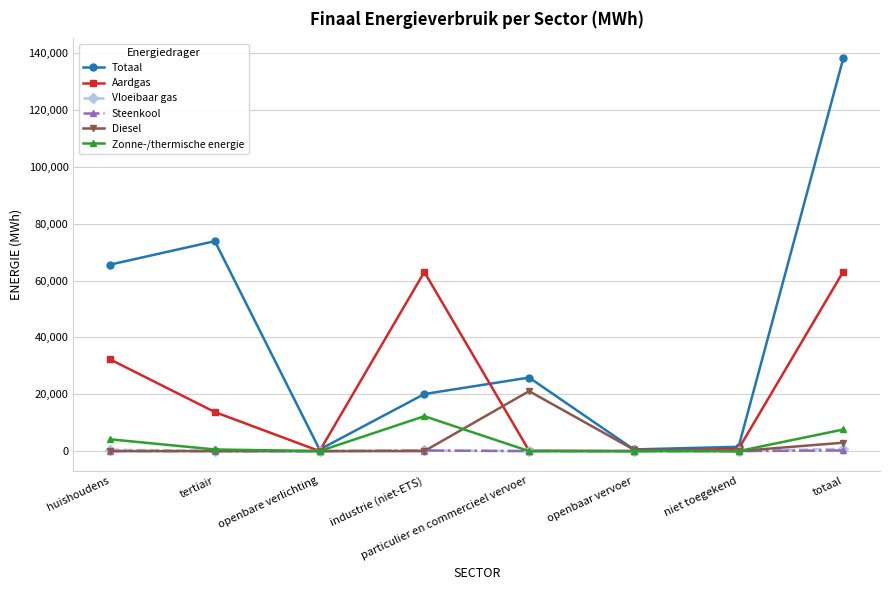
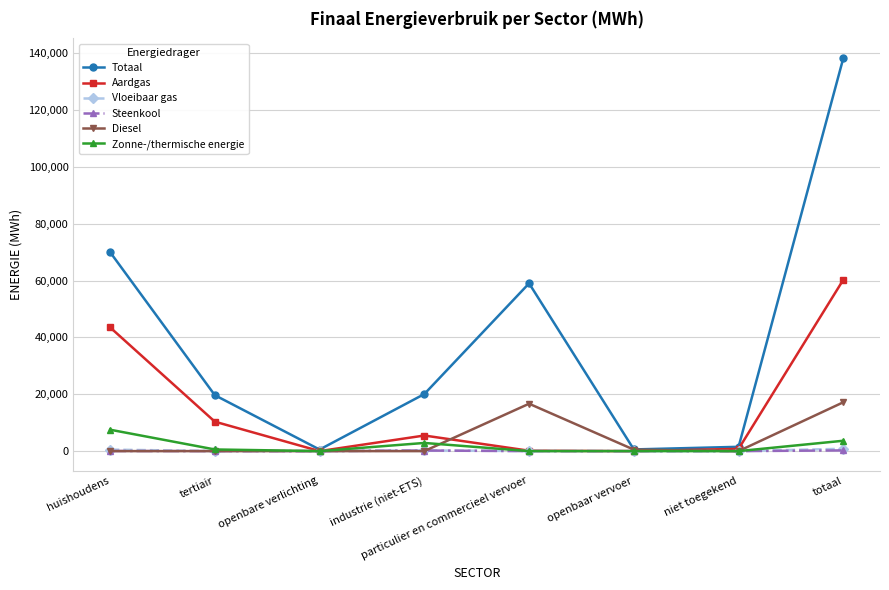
  {
    "Totaal": {
-     "huishoudens": "66,000",
-     "tertiair": "74,000",
+     "huishoudens": "70,000",
+     "tertiair": "20,000",
      "industrie (niet-ETS)": "20,000",
-     "particulier en commercieel vervoer": "26,000",
+     "particulier en commercieel vervoer": "59,000",
      "totaal": "138,000"
    },
    "Aardgas": {
-     "huishoudens": "32,000",
-     "tertiair": "14,000",
-     "industrie (niet-ETS)": "63,000",
-     "totaal": "63,000"
+     "huishoudens": "44,000",
+     "tertiair": "10,000",
+     "industrie (niet-ETS)": "5,000",
+     "totaal": "60,000"
    },
    "Diesel": {
-     "particulier en commercieel vervoer": "21,000",
-     "totaal": "3,000"
+     "particulier en commercieel vervoer": "17,000",
+     "totaal": "17,000"
    },
    "Zonne-/thermische energie": {
-     "huishoudens": "4,000",
-     "industrie (niet-ETS)": "12,000",
-     "totaal": "8,000"
+     "huishoudens": "8,000",
+     "industrie (niet-ETS)": "3,000",
+     "totaal": "4,000"
    }
  }
